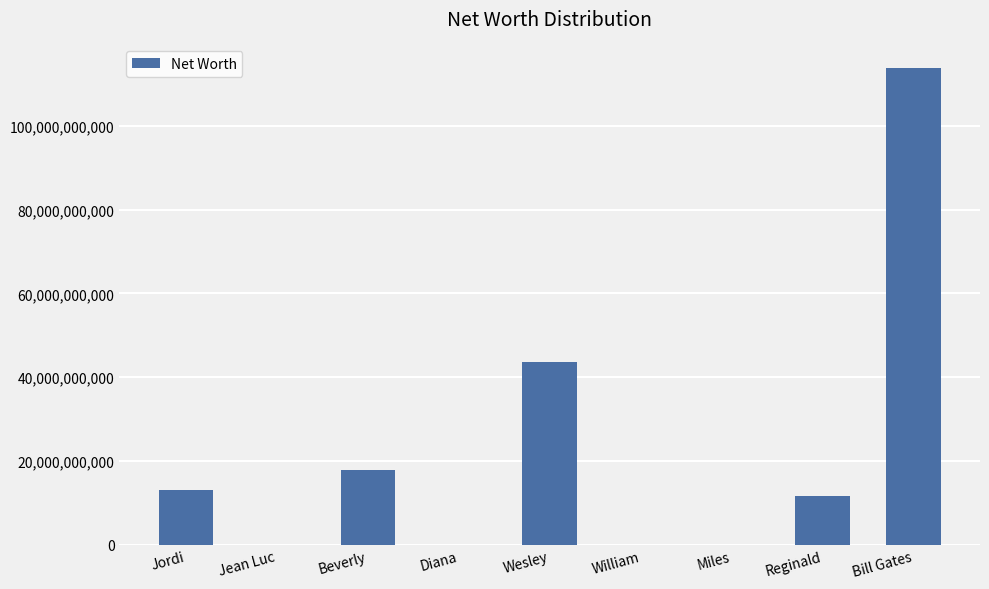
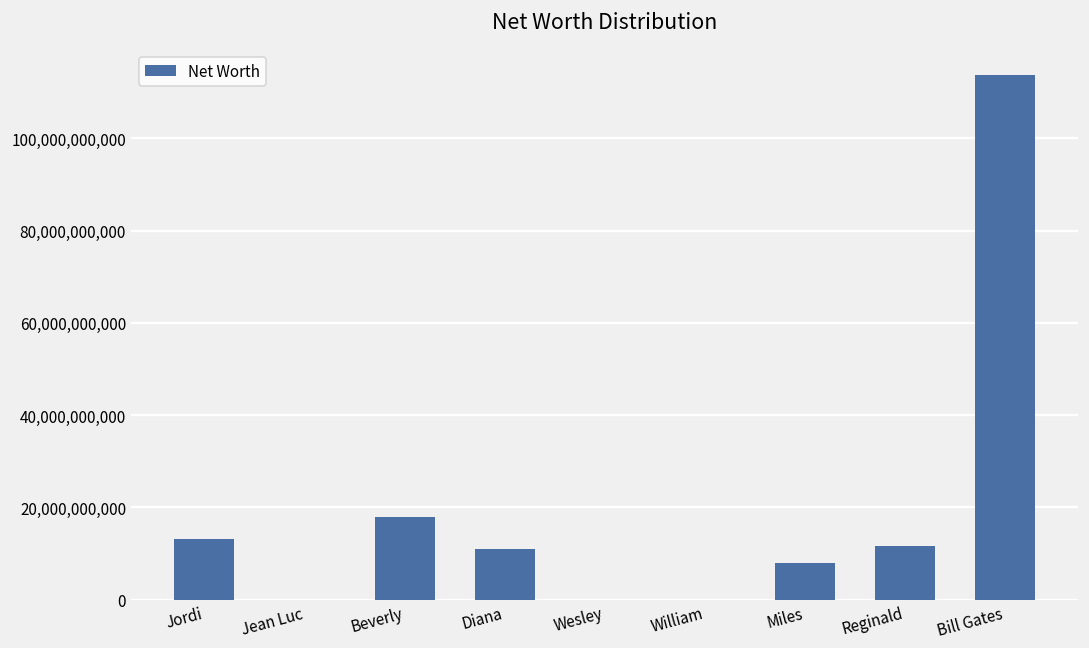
  {
    "Jordi": "13,000,000,000",
    "Beverly": "18,000,000,000",
-   "Diana": "0",
-   "Wesley": "44,000,000,000",
-   "Miles": "0",
+   "Diana": "11,000,000,000",
+   "Wesley": "0",
+   "Miles": "8,000,000,000",
    "Reginald": "12,000,000,000",
    "Bill Gates": "114,000,000,000"
  }
